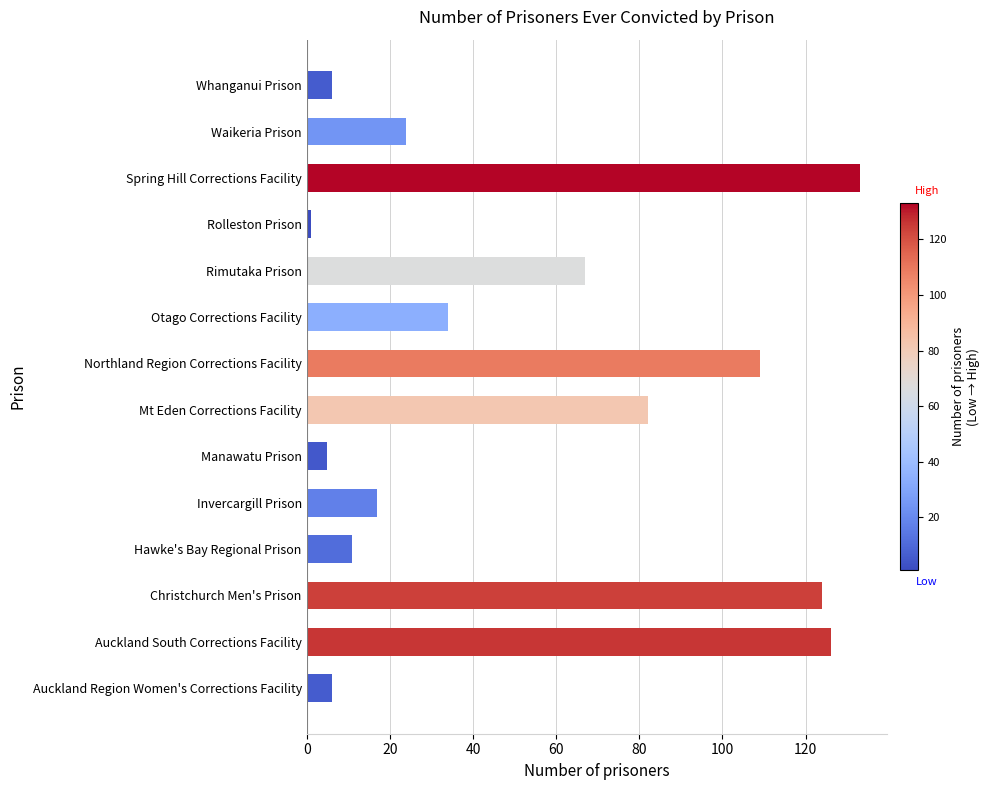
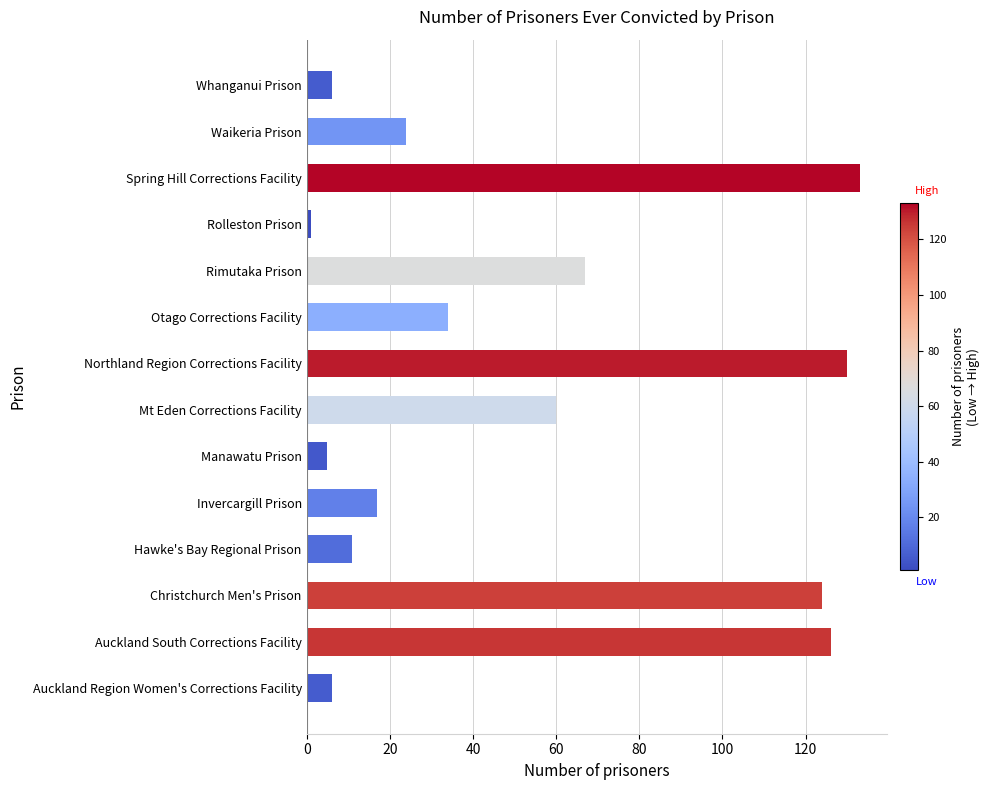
  {
    "Whanganui Prison": 6,
    "Waikeria Prison": 24,
    "Spring Hill Corrections Facility": 133,
    "Rolleston Prison": 1,
    "Rimutaka Prison": 67,
    "Otago Corrections Facility": 34,
-   "Northland Region Corrections Facility": 109,
-   "Mt Eden Corrections Facility": 82,
+   "Northland Region Corrections Facility": 130,
+   "Mt Eden Corrections Facility": 60,
    "Manawatu Prison": 5,
    "Invercargill Prison": 17,
    "Hawke's Bay Regional Prison": 11,
    "Christchurch Men's Prison": 124,
    "Auckland South Corrections Facility": 126,
    "Auckland Region Women's Corrections Facility": 6
  }
